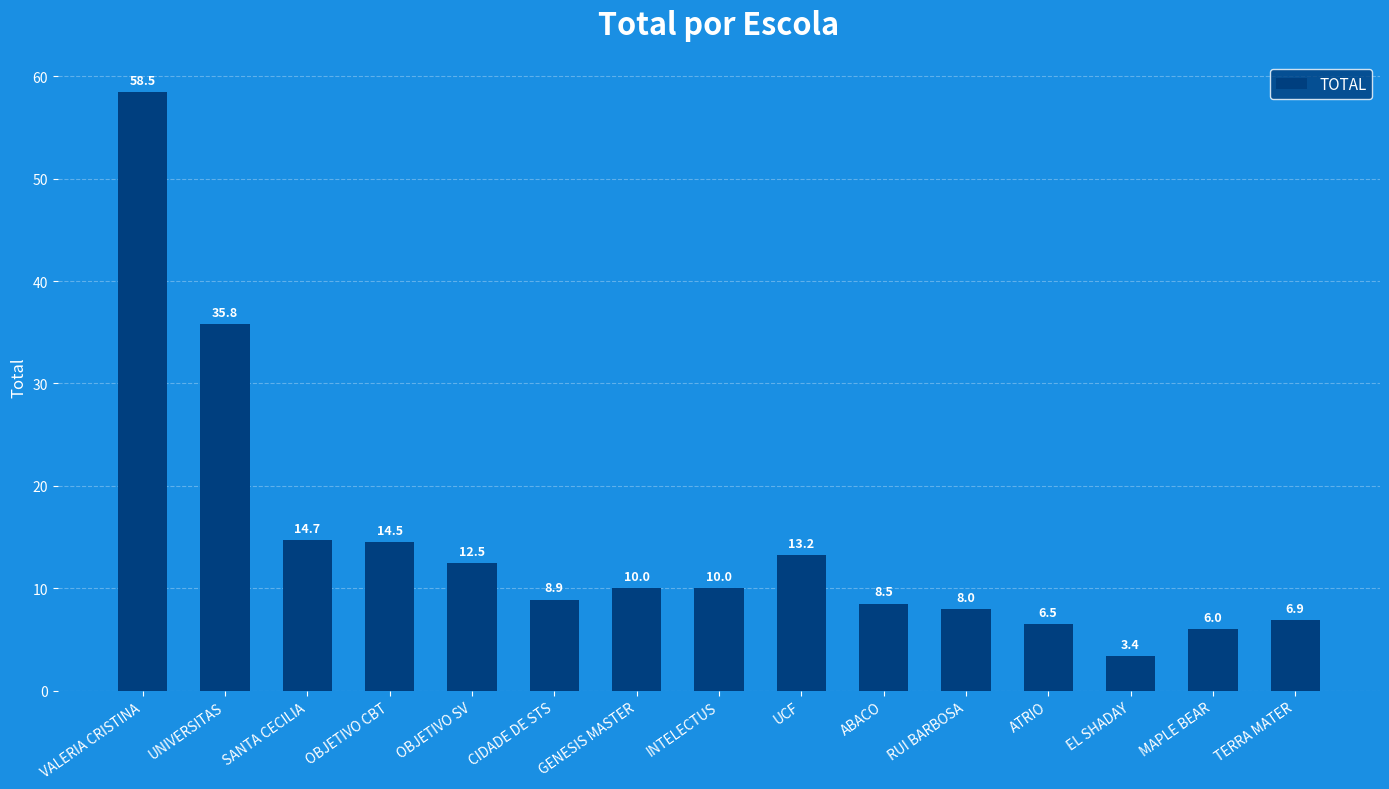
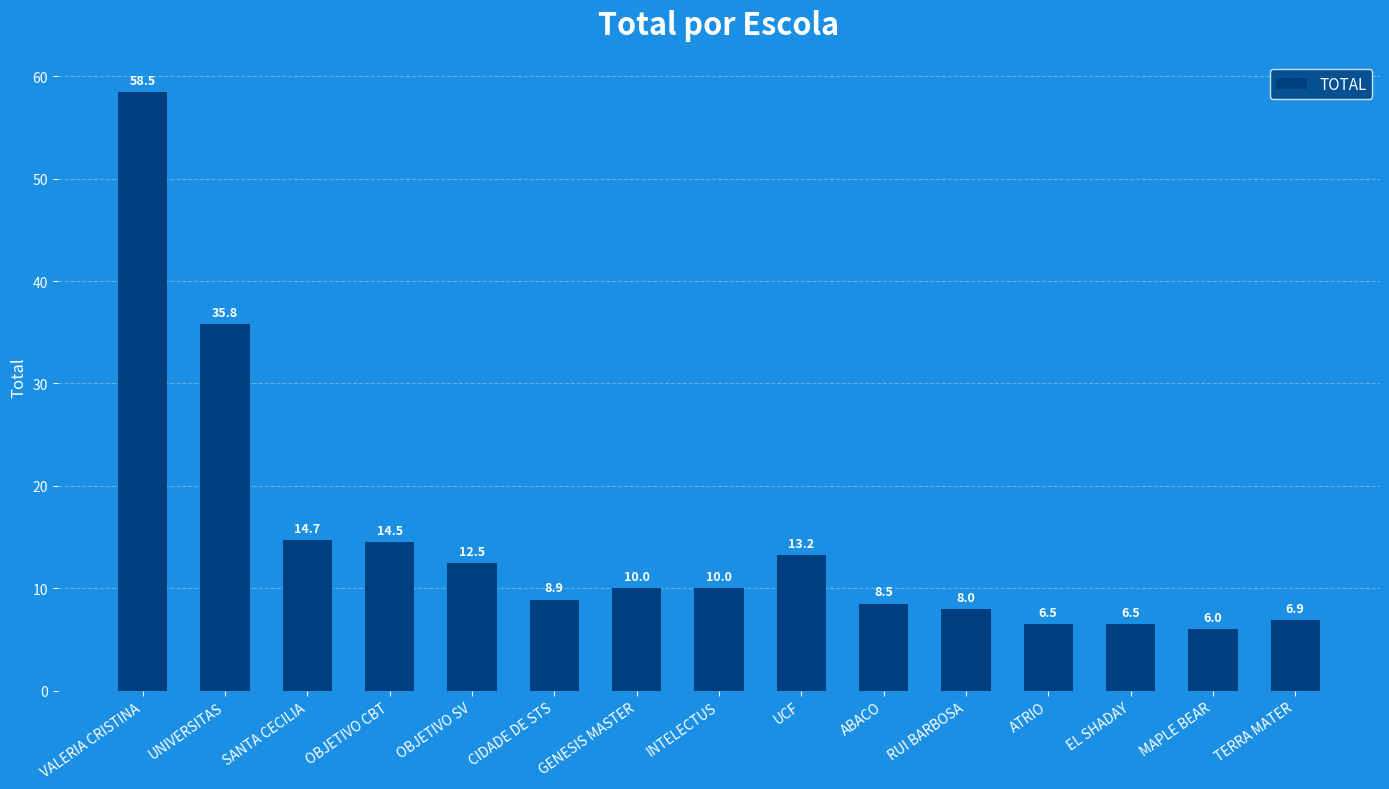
  {
    "VALERIA CRISTINA": 58.5,
    "UNIVERSITAS": 35.8,
    "SANTA CECILIA": 14.7,
    "OBJETIVO CBT": 14.5,
    "OBJETIVO SV": 12.5,
    "CIDADE DE STS": 8.9,
    "GENESIS MASTER": 10.0,
    "INTELECTUS": 10.0,
    "UCF": 13.2,
    "ABACO": 8.5,
    "RUI BARBOSA": 8.0,
    "ATRIO": 6.5,
-   "EL SHADAY": 3.4,
+   "EL SHADAY": 6.5,
    "MAPLE BEAR": 6.0,
    "TERRA MATER": 6.9
  }
